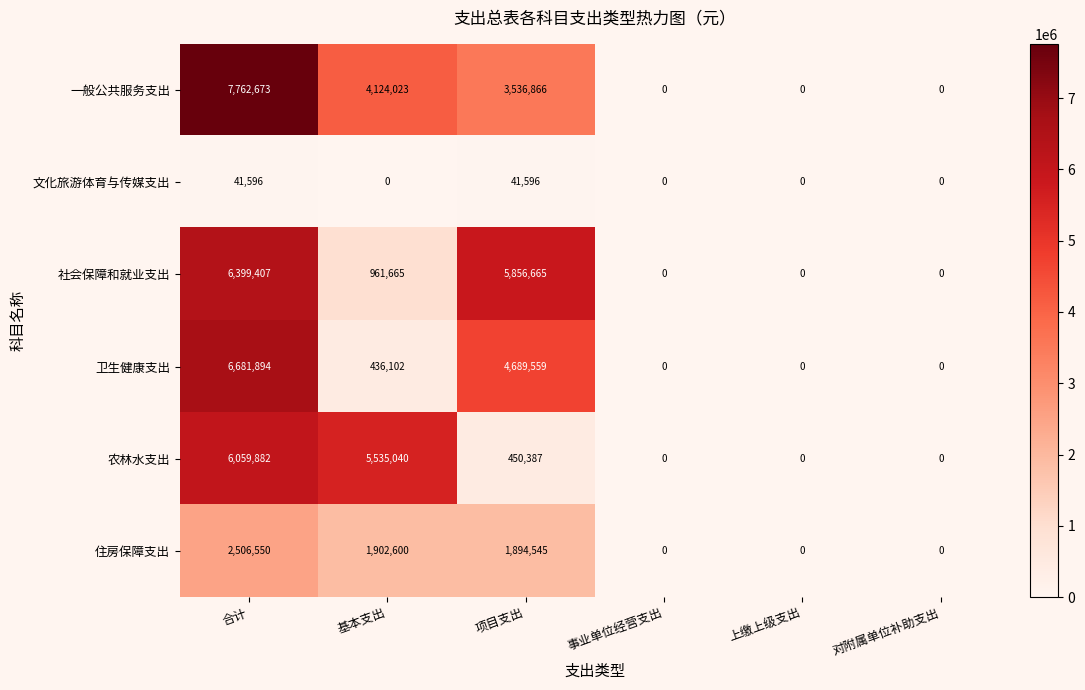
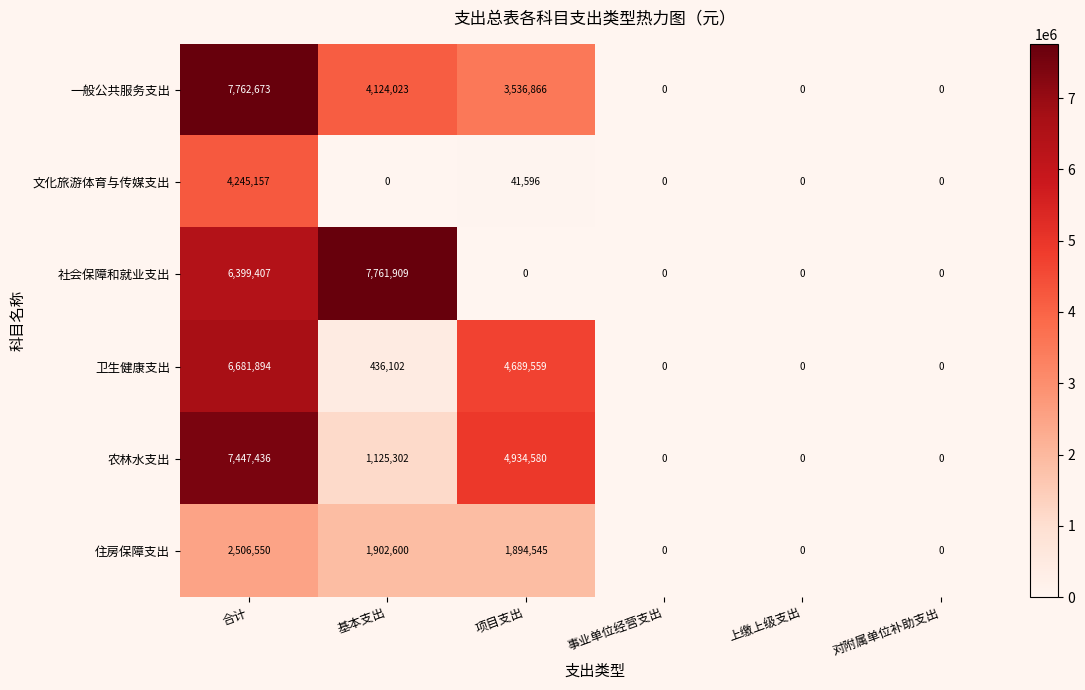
  {
    "一般公共服务支出": {
      "合计": "7,762,673",
      "基本支出": "4,124,023",
      "项目支出": "3,536,866",
      "事业单位经营支出": "0",
      "上缴上级支出": "0",
      "对附属单位补助支出": "0"
    },
    "文化旅游体育与传媒支出": {
-     "合计": "41,596",
+     "合计": "4,245,157",
      "基本支出": "0",
      "项目支出": "41,596",
      "事业单位经营支出": "0",
      "上缴上级支出": "0",
      "对附属单位补助支出": "0"
    },
    "社会保障和就业支出": {
      "合计": "6,399,407",
-     "基本支出": "961,665",
-     "项目支出": "5,856,665",
+     "基本支出": "7,761,909",
+     "项目支出": "0",
      "事业单位经营支出": "0",
      "上缴上级支出": "0",
      "对附属单位补助支出": "0"
    },
    "卫生健康支出": {
      "合计": "6,681,894",
      "基本支出": "436,102",
      "项目支出": "4,689,559",
      "事业单位经营支出": "0",
      "上缴上级支出": "0",
      "对附属单位补助支出": "0"
    },
    "农林水支出": {
-     "合计": "6,059,882",
-     "基本支出": "5,535,040",
-     "项目支出": "450,387",
+     "合计": "7,447,436",
+     "基本支出": "1,125,302",
+     "项目支出": "4,934,580",
      "事业单位经营支出": "0",
      "上缴上级支出": "0",
      "对附属单位补助支出": "0"
    },
    "住房保障支出": {
      "合计": "2,506,550",
      "基本支出": "1,902,600",
      "项目支出": "1,894,545",
      "事业单位经营支出": "0",
      "上缴上级支出": "0",
      "对附属单位补助支出": "0"
    }
  }
